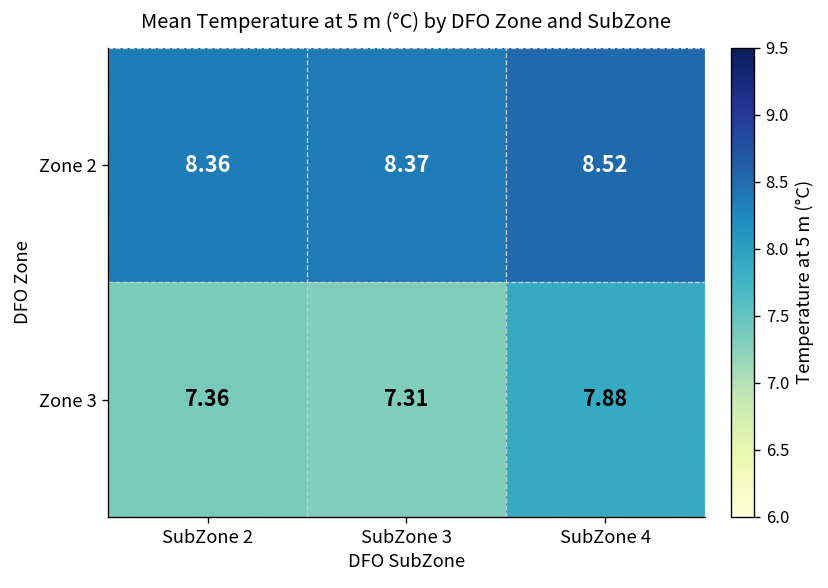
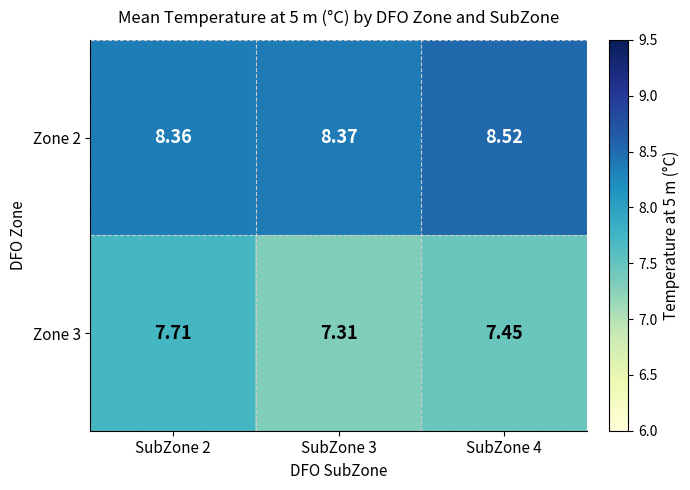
  {
    "Zone 2": {
      "SubZone 2": 8.36,
      "SubZone 3": 8.37,
      "SubZone 4": 8.52
    },
    "Zone 3": {
-     "SubZone 2": 7.36,
+     "SubZone 2": 7.71,
      "SubZone 3": 7.31,
-     "SubZone 4": 7.88
+     "SubZone 4": 7.45
    }
  }
